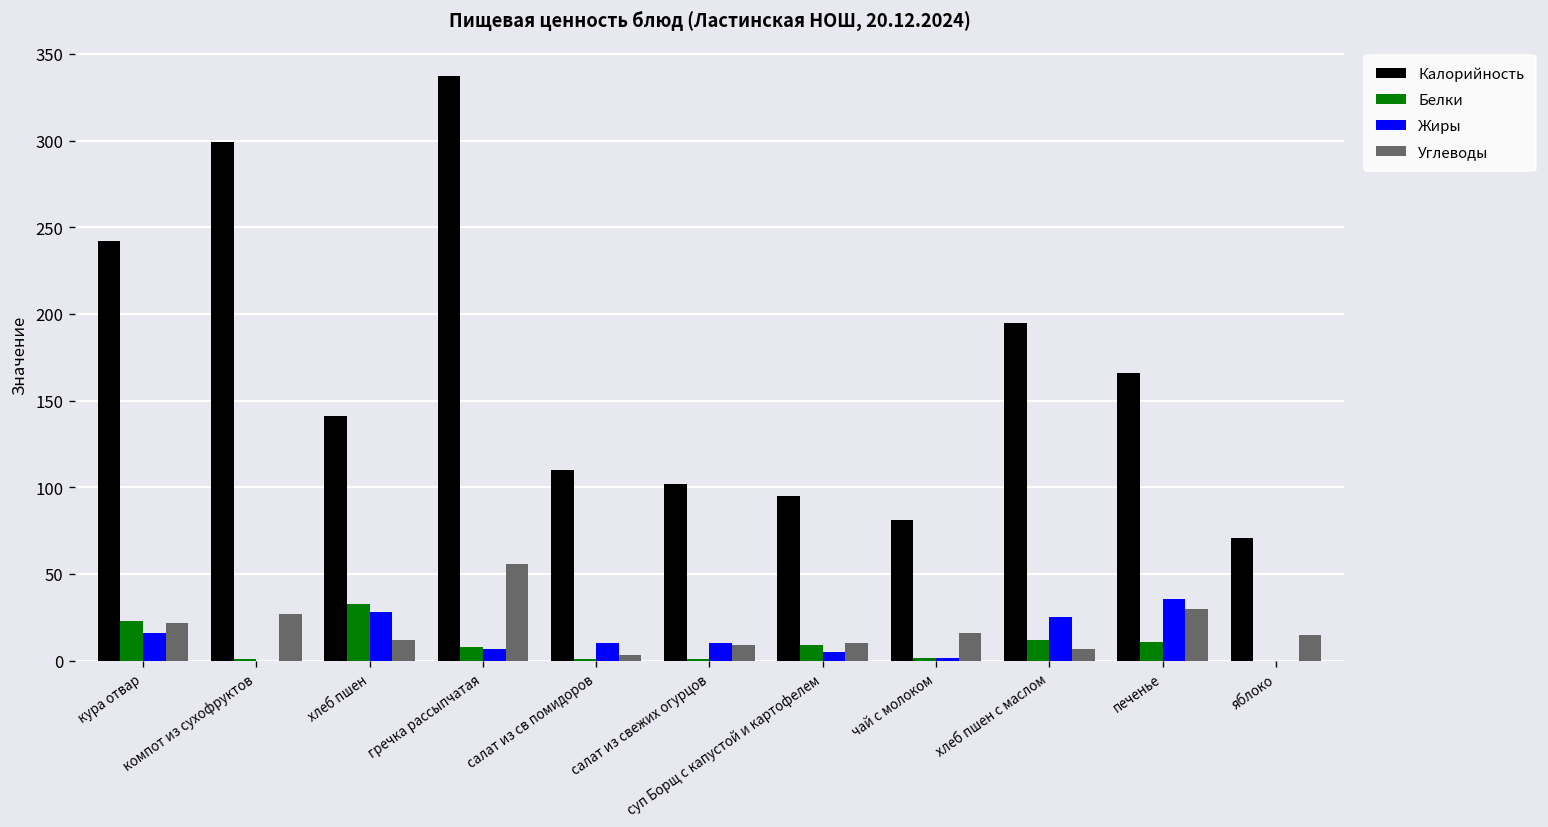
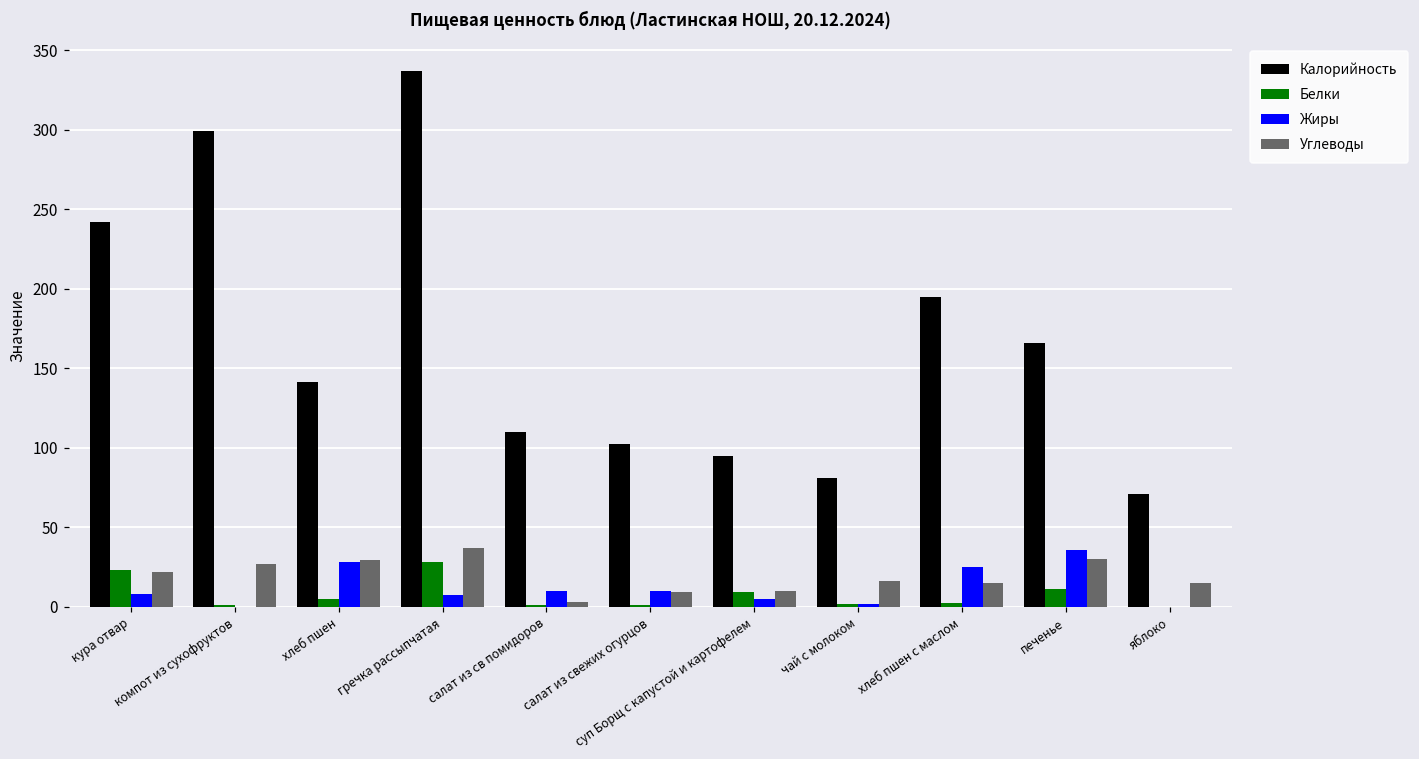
  {
    "Калорийность": {
      "кура отвар": 242,
      "компот из сухофруктов": 299,
      "хлеб пшен": 141,
      "гречка рассыпчатая": 337,
      "салат из св помидоров": 110,
      "салат из свежих огурцов": 102,
      "суп Борщ с капустой и картофелем": 95,
      "чай с молоком": 81,
      "хлеб пшен с маслом": 195,
      "печенье": 166,
      "яблоко": 71
    },
    "Белки": {
      "кура отвар": 23,
-     "хлеб пшен": 32,
-     "гречка рассыпчатая": 8,
+     "хлеб пшен": 5,
+     "гречка рассыпчатая": 28,
      "суп Борщ с капустой и картофелем": 9,
-     "хлеб пшен с маслом": 12,
+     "хлеб пшен с маслом": 2,
      "печенье": 11,
      "яблоко": 0
    },
    "Жиры": {
-     "кура отвар": 16,
+     "кура отвар": 8,
      "компот из сухофруктов": 0,
      "хлеб пшен": 28,
      "гречка рассыпчатая": 7,
      "салат из св помидоров": 10,
      "салат из свежих огурцов": 10,
      "суп Борщ с капустой и картофелем": 5,
      "хлеб пшен с маслом": 25,
      "печенье": 35,
      "яблоко": 0
    },
    "Углеводы": {
      "кура отвар": 22,
      "компот из сухофруктов": 27,
-     "хлеб пшен": 12,
-     "гречка рассыпчатая": 56,
+     "хлеб пшен": 29,
+     "гречка рассыпчатая": 37,
      "салат из св помидоров": 3,
      "салат из свежих огурцов": 9,
      "суп Борщ с капустой и картофелем": 10,
      "чай с молоком": 16,
-     "хлеб пшен с маслом": 7,
+     "хлеб пшен с маслом": 15,
      "печенье": 30,
      "яблоко": 15
    }
  }
